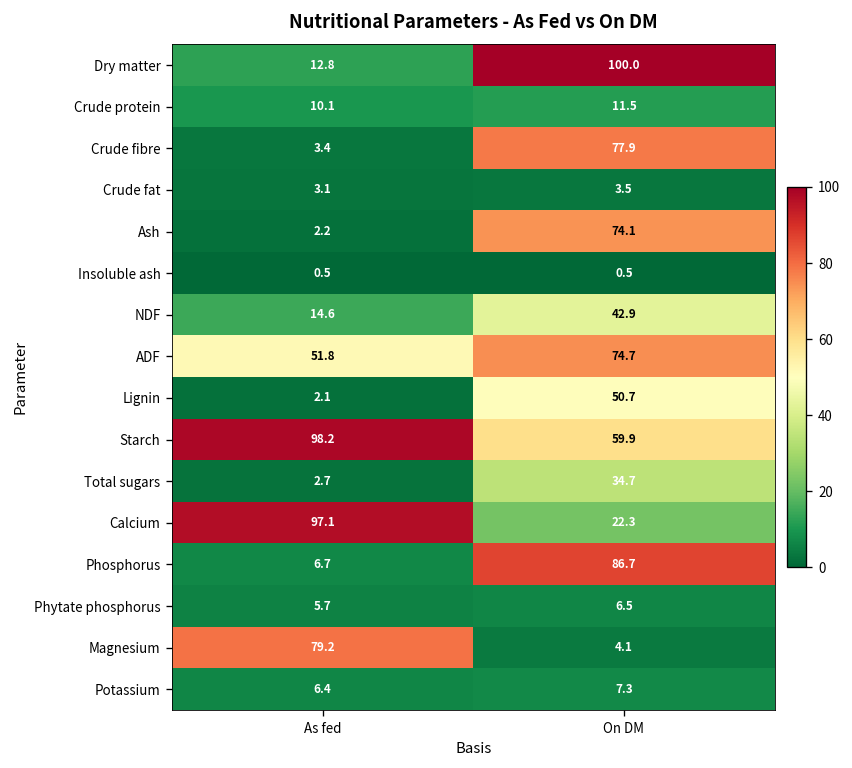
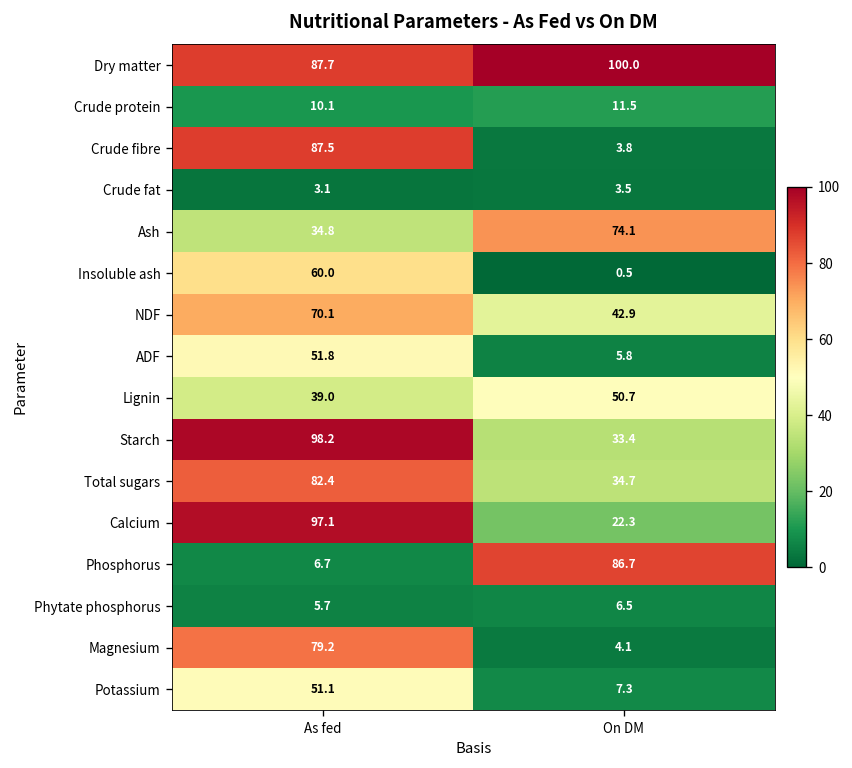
  {
    "Dry matter": {
-     "As fed": 12.8,
+     "As fed": 87.7,
      "On DM": 100.0
    },
    "Crude protein": {
      "As fed": 10.1,
      "On DM": 11.5
    },
    "Crude fibre": {
-     "As fed": 3.4,
-     "On DM": 77.9
+     "As fed": 87.5,
+     "On DM": 3.8
    },
    "Crude fat": {
      "As fed": 3.1,
      "On DM": 3.5
    },
    "Ash": {
-     "As fed": 2.2,
+     "As fed": 34.8,
      "On DM": 74.1
    },
    "Insoluble ash": {
-     "As fed": 0.5,
+     "As fed": 60.0,
      "On DM": 0.5
    },
    "NDF": {
-     "As fed": 14.6,
+     "As fed": 70.1,
      "On DM": 42.9
    },
    "ADF": {
      "As fed": 51.8,
-     "On DM": 74.7
+     "On DM": 5.8
    },
    "Lignin": {
-     "As fed": 2.1,
+     "As fed": 39.0,
      "On DM": 50.7
    },
    "Starch": {
      "As fed": 98.2,
-     "On DM": 59.9
+     "On DM": 33.4
    },
    "Total sugars": {
-     "As fed": 2.7,
+     "As fed": 82.4,
      "On DM": 34.7
    },
    "Calcium": {
      "As fed": 97.1,
      "On DM": 22.3
    },
    "Phosphorus": {
      "As fed": 6.7,
      "On DM": 86.7
    },
    "Phytate phosphorus": {
      "As fed": 5.7,
      "On DM": 6.5
    },
    "Magnesium": {
      "As fed": 79.2,
      "On DM": 4.1
    },
    "Potassium": {
-     "As fed": 6.4,
+     "As fed": 51.1,
      "On DM": 7.3
    }
  }
